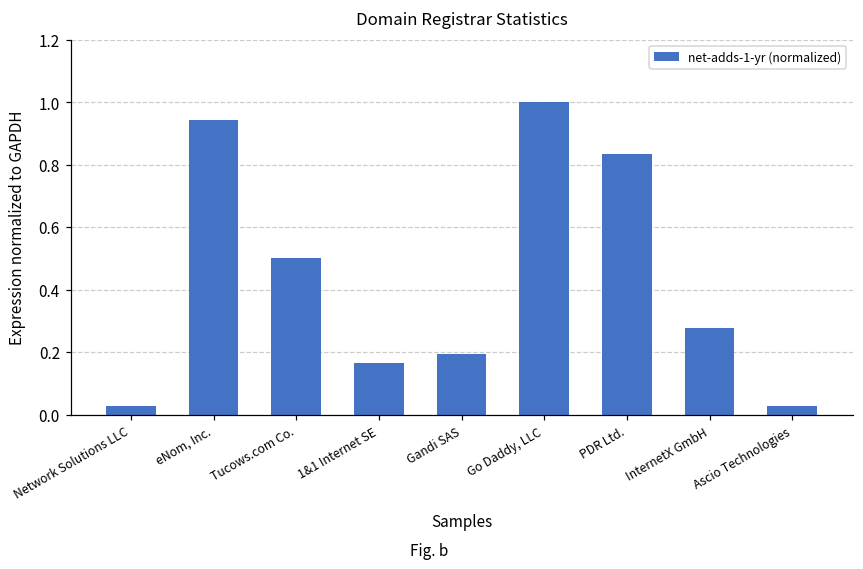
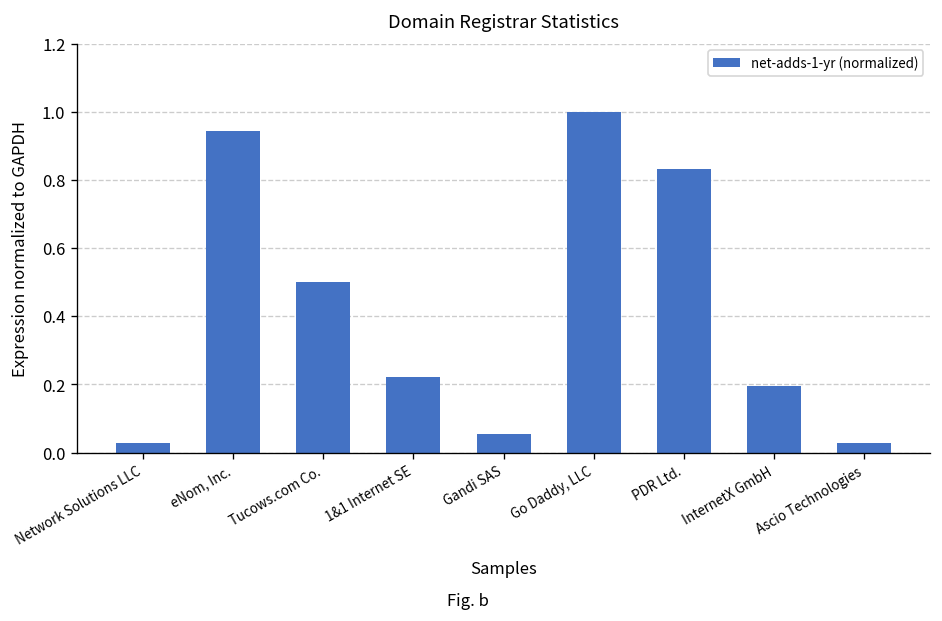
  {
    "Network Solutions LLC": 0.03,
    "eNom, Inc.": 0.94,
    "Tucows.com Co.": 0.50,
-   "1&1 Internet SE": 0.17,
-   "Gandi SAS": 0.19,
+   "1&1 Internet SE": 0.22,
+   "Gandi SAS": 0.06,
    "Go Daddy, LLC": 1.00,
    "PDR Ltd.": 0.83,
-   "InternetX GmbH": 0.28,
+   "InternetX GmbH": 0.19,
    "Ascio Technologies": 0.03
  }
